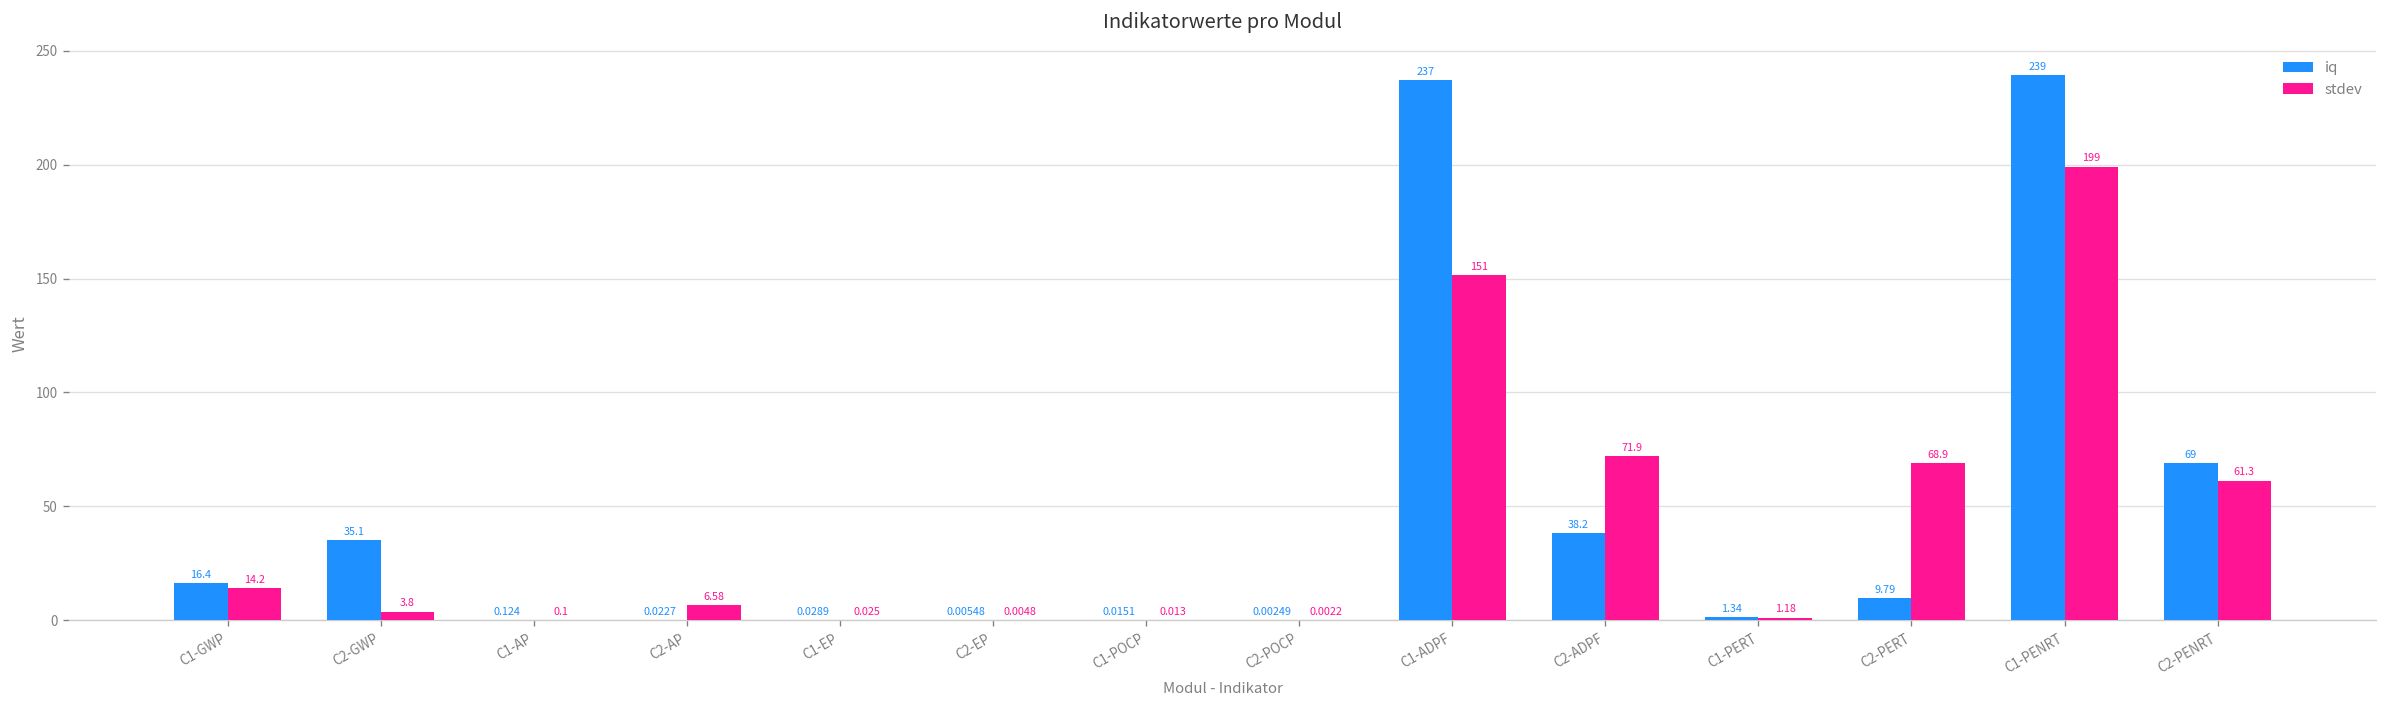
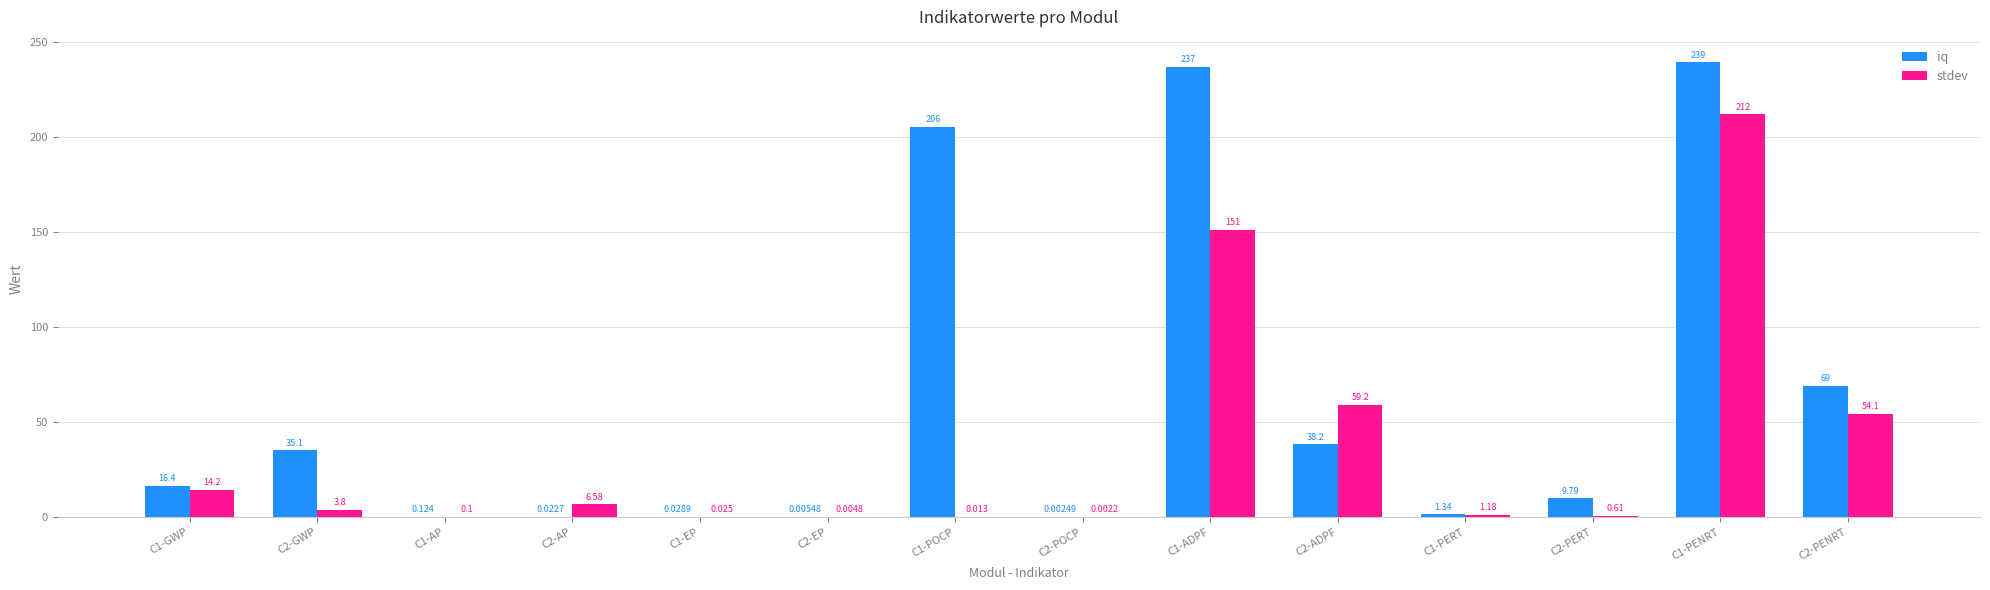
  {
    "iq": {
      "C1-GWP": 16.4,
      "C2-GWP": 35.1,
      "C1-AP": 0.124,
      "C2-AP": 0.0227,
      "C1-EP": 0.0289,
      "C2-EP": 0.00548,
-     "C1-POCP": 0.0151,
+     "C1-POCP": 206,
      "C2-POCP": 0.00249,
      "C1-ADPF": 237,
      "C2-ADPF": 38.2,
      "C1-PERT": 1.34,
      "C2-PERT": 9.79,
      "C1-PENRT": 239,
      "C2-PENRT": 69
    },
    "stdev": {
      "C1-GWP": 14.2,
      "C2-GWP": 3.8,
      "C1-AP": 0.1,
      "C2-AP": 6.58,
      "C1-EP": 0.025,
      "C2-EP": 0.0048,
      "C1-POCP": 0.013,
      "C2-POCP": 0.0022,
      "C1-ADPF": 151,
-     "C2-ADPF": 71.9,
+     "C2-ADPF": 59.2,
      "C1-PERT": 1.18,
-     "C2-PERT": 68.9,
-     "C1-PENRT": 199,
-     "C2-PENRT": 61.3
+     "C2-PERT": 0.61,
+     "C1-PENRT": 212,
+     "C2-PENRT": 54.1
    }
  }
